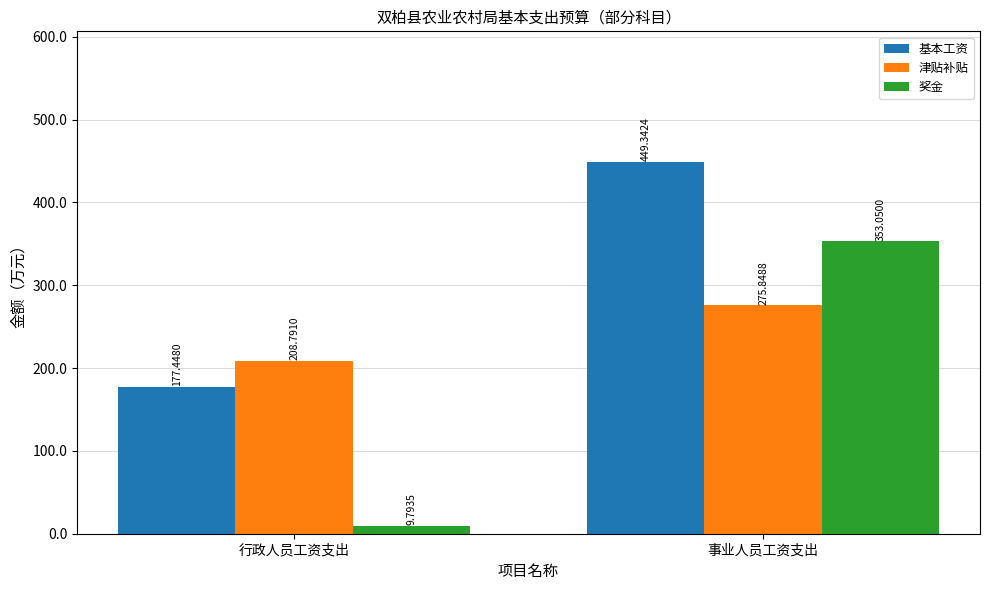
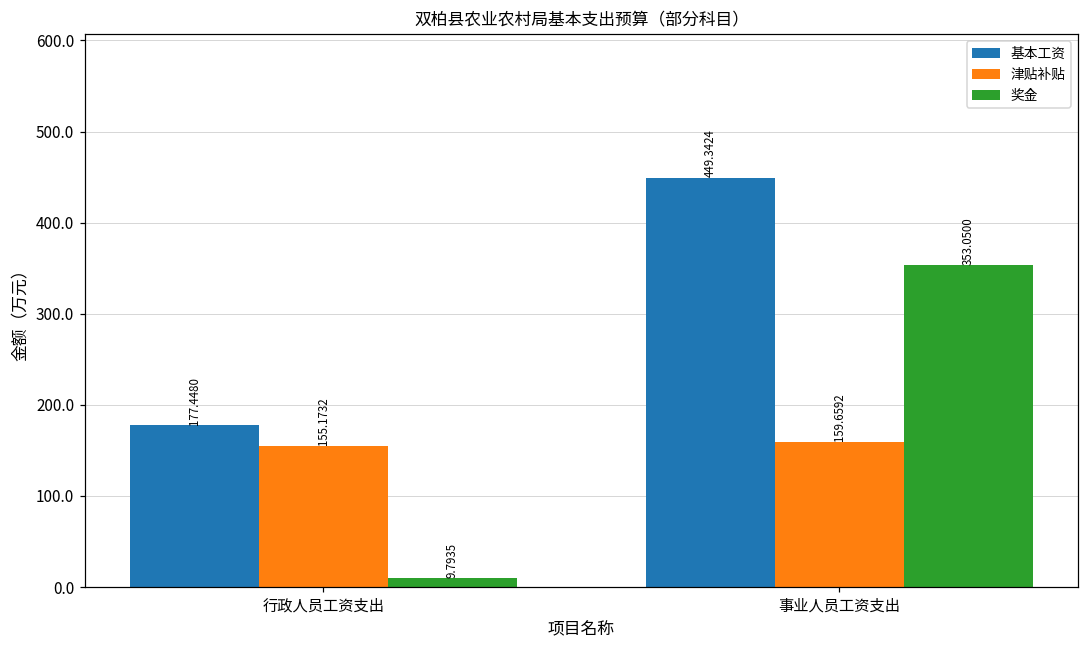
  {
    "基本工资": {
      "行政人员工资支出": 177.4480,
      "事业人员工资支出": 449.3424
    },
    "津贴补贴": {
-     "行政人员工资支出": 208.7910,
-     "事业人员工资支出": 275.8488
+     "行政人员工资支出": 155.1732,
+     "事业人员工资支出": 159.6592
    },
    "奖金": {
      "行政人员工资支出": 9.7935,
      "事业人员工资支出": 353.0500
    }
  }
